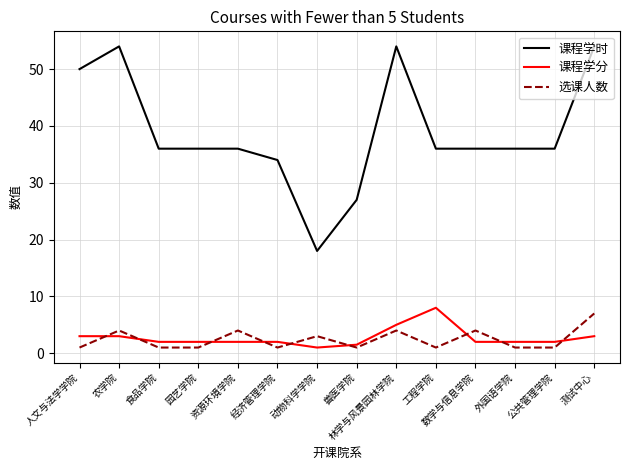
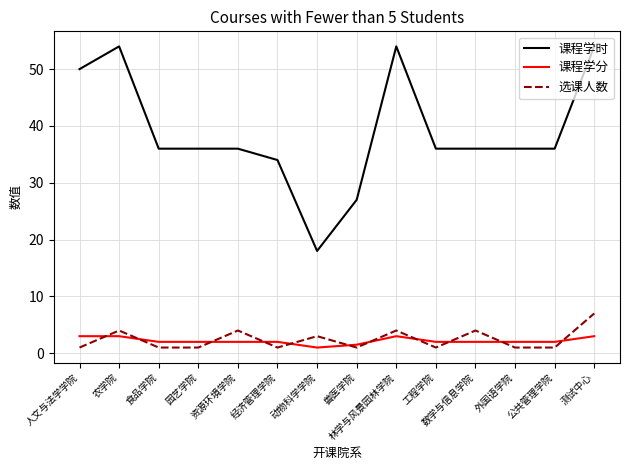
  {
    "课程学时": {
      "人文与法学学院": 50,
      "农学院": 54,
      "食品学院": 36,
      "园艺学院": 36,
      "资源环境学院": 36,
      "经济管理学院": 34,
      "动物科学学院": 18,
      "兽医学院": 27,
      "林学与风景园林学院": 54,
      "工程学院": 36,
      "数学与信息学院": 36,
      "外国语学院": 36,
      "公共管理学院": 36
    },
    "课程学分": {
      "人文与法学学院": 3,
      "农学院": 3,
      "食品学院": 2,
      "园艺学院": 2,
      "资源环境学院": 2,
      "经济管理学院": 2,
      "动物科学学院": 1,
      "兽医学院": 2,
-     "林学与风景园林学院": 5,
-     "工程学院": 8,
+     "林学与风景园林学院": 3,
+     "工程学院": 2,
      "数学与信息学院": 2,
      "外国语学院": 2,
      "公共管理学院": 2,
      "测试中心": 3
    },
    "选课人数": {
      "人文与法学学院": 1,
      "农学院": 4,
      "食品学院": 1,
      "园艺学院": 1,
      "资源环境学院": 4,
      "经济管理学院": 1,
      "动物科学学院": 3,
      "兽医学院": 1,
      "林学与风景园林学院": 4,
      "工程学院": 1,
      "数学与信息学院": 4,
      "外国语学院": 1,
      "公共管理学院": 1,
      "测试中心": 7
    }
  }
